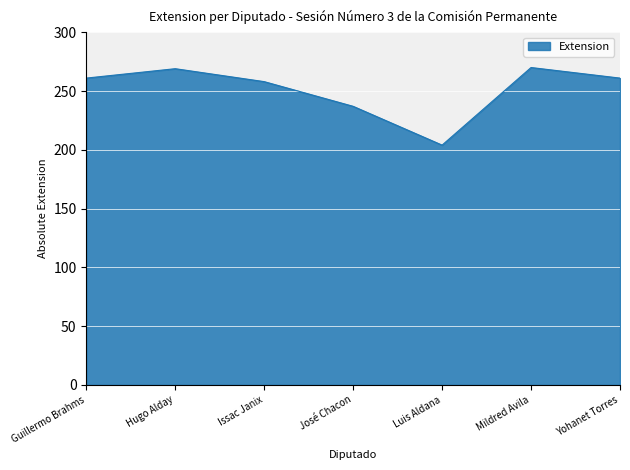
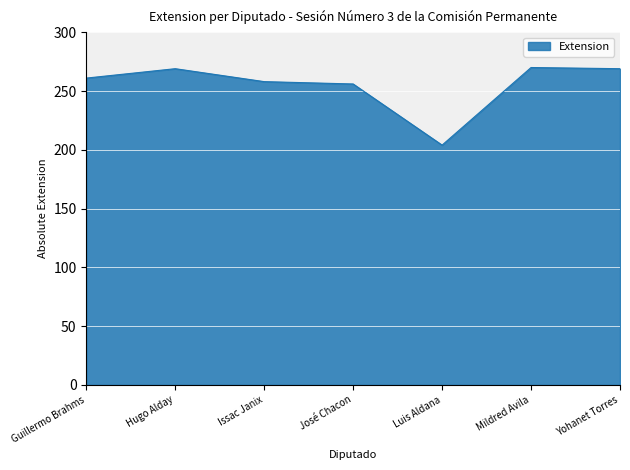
  {
    "Guillermo Brahms": 261,
    "Hugo Alday": 269,
    "Issac Janix": 258,
-   "José Chacon": 237,
+   "José Chacon": 256,
    "Luis Aldana": 204,
    "Mildred Avila": 270,
-   "Yohanet Torres": 261
+   "Yohanet Torres": 269
  }
